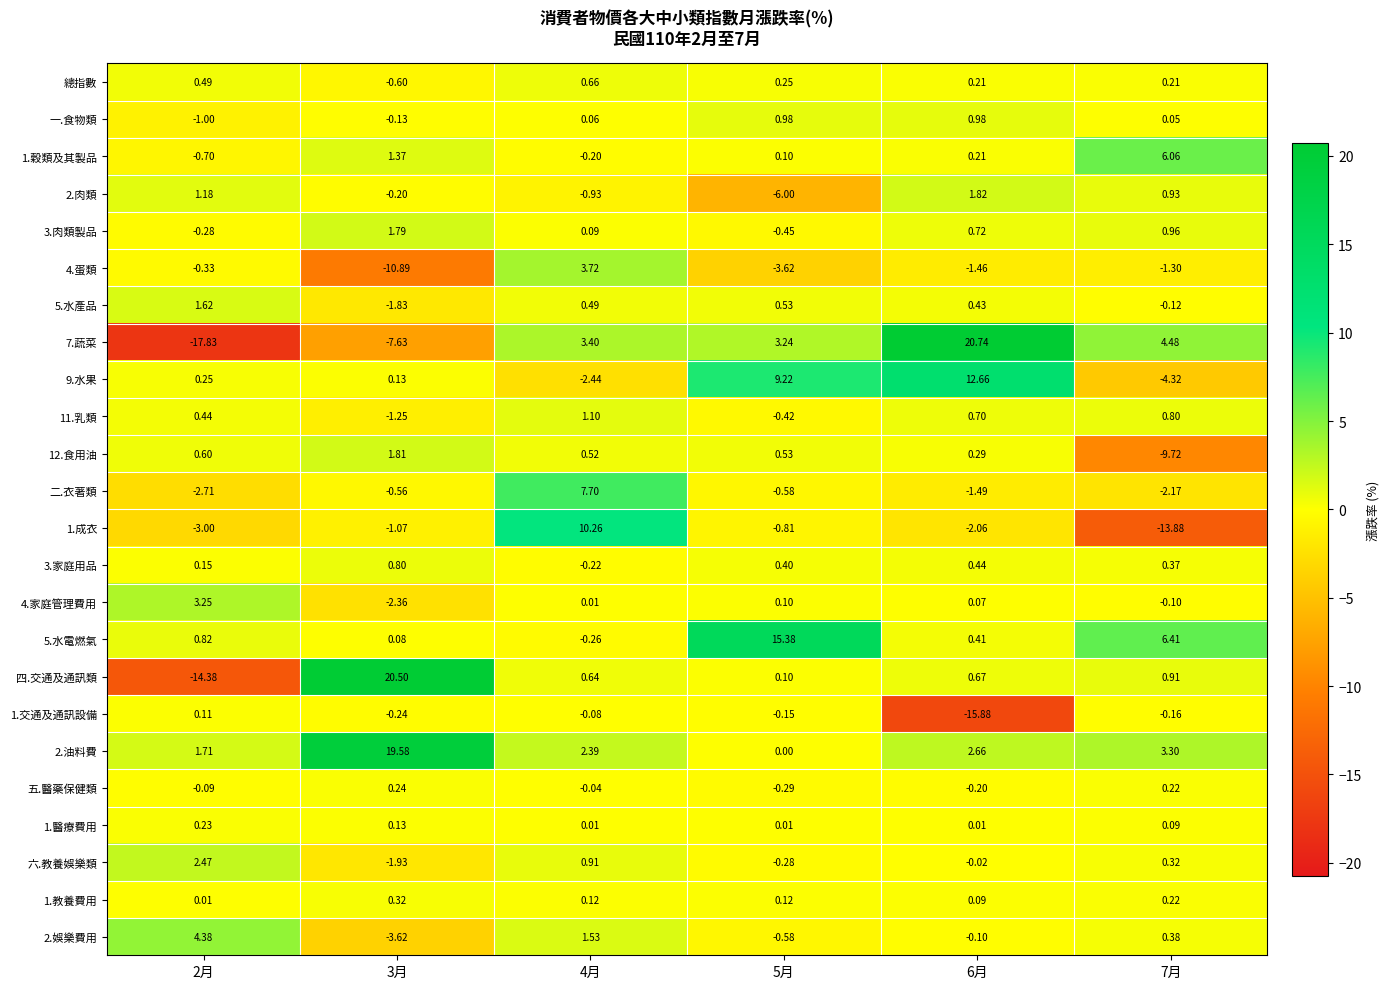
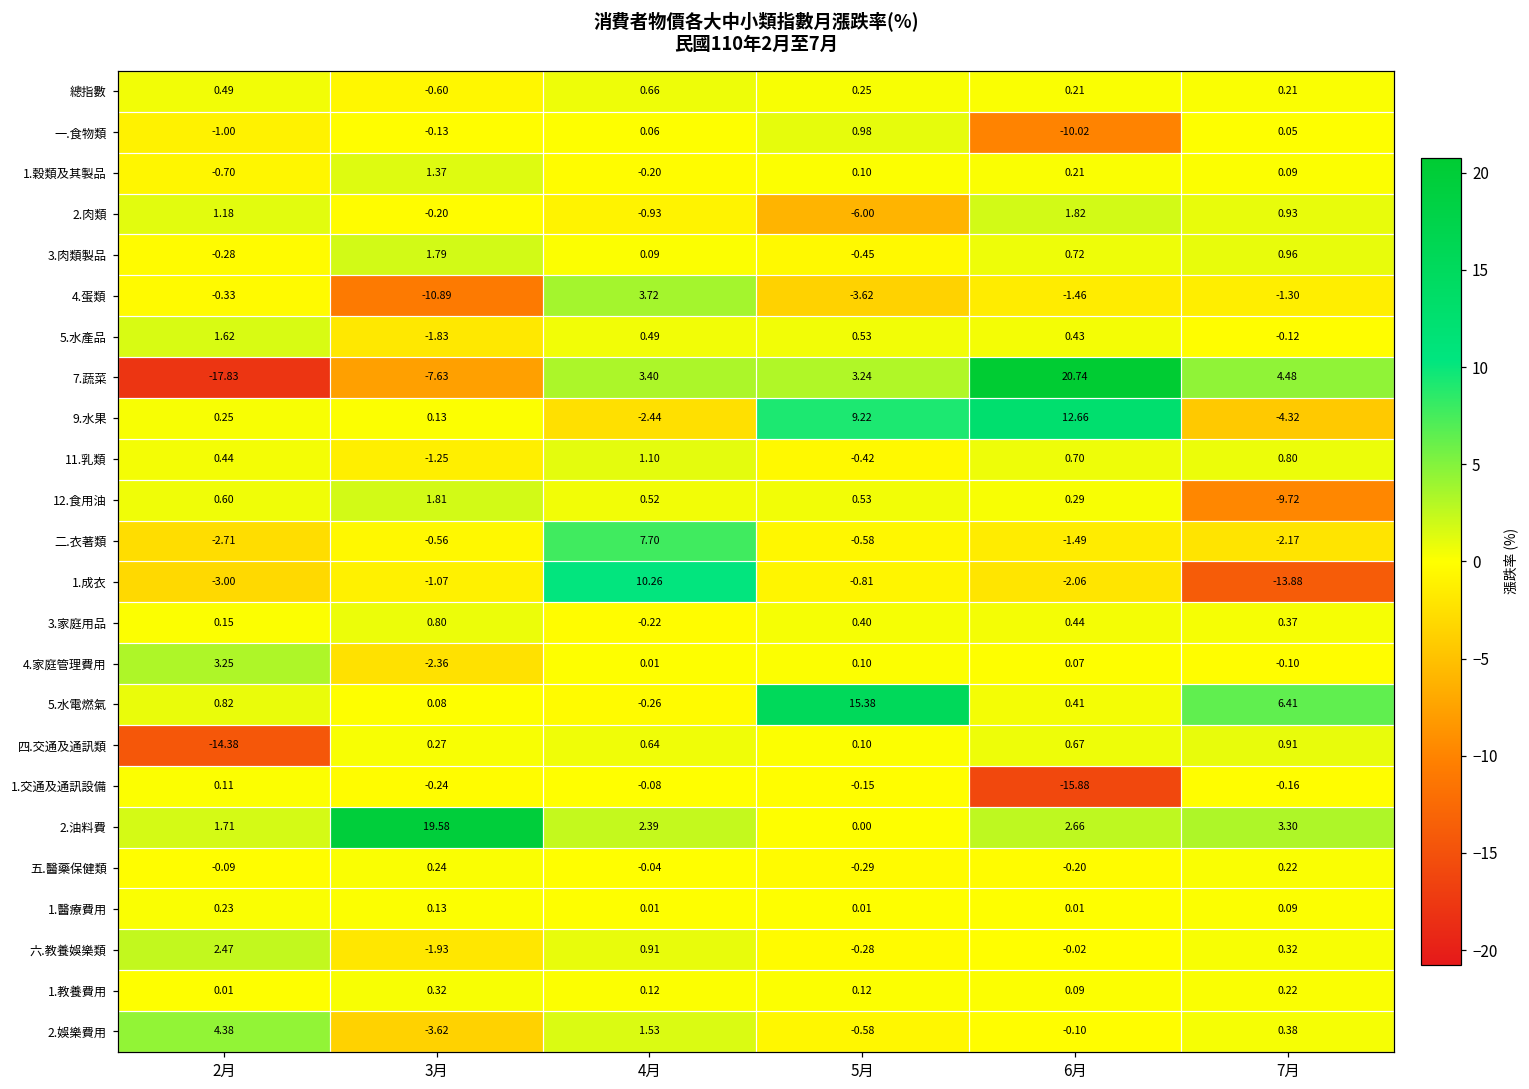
  {
    "總指數": {
      "2月": 0.49,
      "3月": -0.60,
      "4月": 0.66,
      "5月": 0.25,
      "6月": 0.21,
      "7月": 0.21
    },
    "一.食物類": {
      "2月": -1.00,
      "3月": -0.13,
      "4月": 0.06,
      "5月": 0.98,
-     "6月": 0.98,
+     "6月": -10.02,
      "7月": 0.05
    },
    "1.穀類及其製品": {
      "2月": -0.70,
      "3月": 1.37,
      "4月": -0.20,
      "5月": 0.10,
      "6月": 0.21,
-     "7月": 6.06
+     "7月": 0.09
    },
    "2.肉類": {
      "2月": 1.18,
      "3月": -0.20,
      "4月": -0.93,
      "5月": -6.00,
      "6月": 1.82,
      "7月": 0.93
    },
    "3.肉類製品": {
      "2月": -0.28,
      "3月": 1.79,
      "4月": 0.09,
      "5月": -0.45,
      "6月": 0.72,
      "7月": 0.96
    },
    "4.蛋類": {
      "2月": -0.33,
      "3月": -10.89,
      "4月": 3.72,
      "5月": -3.62,
      "6月": -1.46,
      "7月": -1.30
    },
    "5.水產品": {
      "2月": 1.62,
      "3月": -1.83,
      "4月": 0.49,
      "5月": 0.53,
      "6月": 0.43,
      "7月": -0.12
    },
    "7.蔬菜": {
      "2月": -17.83,
      "3月": -7.63,
      "4月": 3.40,
      "5月": 3.24,
      "6月": 20.74,
      "7月": 4.48
    },
    "9.水果": {
      "2月": 0.25,
      "3月": 0.13,
      "4月": -2.44,
      "5月": 9.22,
      "6月": 12.66,
      "7月": -4.32
    },
    "11.乳類": {
      "2月": 0.44,
      "3月": -1.25,
      "4月": 1.10,
      "5月": -0.42,
      "6月": 0.70,
      "7月": 0.80
    },
    "12.食用油": {
      "2月": 0.60,
      "3月": 1.81,
      "4月": 0.52,
      "5月": 0.53,
      "6月": 0.29,
      "7月": -9.72
    },
    "二.衣著類": {
      "2月": -2.71,
      "3月": -0.56,
      "4月": 7.70,
      "5月": -0.58,
      "6月": -1.49,
      "7月": -2.17
    },
    "1.成衣": {
      "2月": -3.00,
      "3月": -1.07,
      "4月": 10.26,
      "5月": -0.81,
      "6月": -2.06,
      "7月": -13.88
    },
    "3.家庭用品": {
      "2月": 0.15,
      "3月": 0.80,
      "4月": -0.22,
      "5月": 0.40,
      "6月": 0.44,
      "7月": 0.37
    },
    "4.家庭管理費用": {
      "2月": 3.25,
      "3月": -2.36,
      "4月": 0.01,
      "5月": 0.10,
      "6月": 0.07,
      "7月": -0.10
    },
    "5.水電燃氣": {
      "2月": 0.82,
      "3月": 0.08,
      "4月": -0.26,
      "5月": 15.38,
      "6月": 0.41,
      "7月": 6.41
    },
    "四.交通及通訊類": {
      "2月": -14.38,
-     "3月": 20.50,
+     "3月": 0.27,
      "4月": 0.64,
      "5月": 0.10,
      "6月": 0.67,
      "7月": 0.91
    },
    "1.交通及通訊設備": {
      "2月": 0.11,
      "3月": -0.24,
      "4月": -0.08,
      "5月": -0.15,
      "6月": -15.88,
      "7月": -0.16
    },
    "2.油料費": {
      "2月": 1.71,
      "3月": 19.58,
      "4月": 2.39,
      "5月": 0.00,
      "6月": 2.66,
      "7月": 3.30
    },
    "五.醫藥保健類": {
      "2月": -0.09,
      "3月": 0.24,
      "4月": -0.04,
      "5月": -0.29,
      "6月": -0.20,
      "7月": 0.22
    },
    "1.醫療費用": {
      "2月": 0.23,
      "3月": 0.13,
      "4月": 0.01,
      "5月": 0.01,
      "6月": 0.01,
      "7月": 0.09
    },
    "六.教養娛樂類": {
      "2月": 2.47,
      "3月": -1.93,
      "4月": 0.91,
      "5月": -0.28,
      "6月": -0.02,
      "7月": 0.32
    },
    "1.教養費用": {
      "2月": 0.01,
      "3月": 0.32,
      "4月": 0.12,
      "5月": 0.12,
      "6月": 0.09,
      "7月": 0.22
    },
    "2.娛樂費用": {
      "2月": 4.38,
      "3月": -3.62,
      "4月": 1.53,
      "5月": -0.58,
      "6月": -0.10,
      "7月": 0.38
    }
  }
